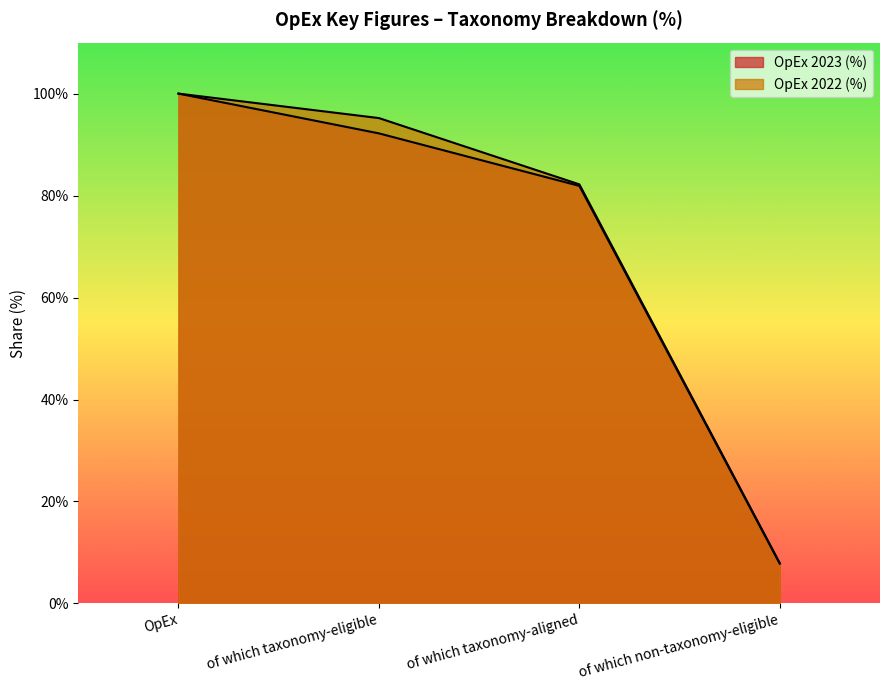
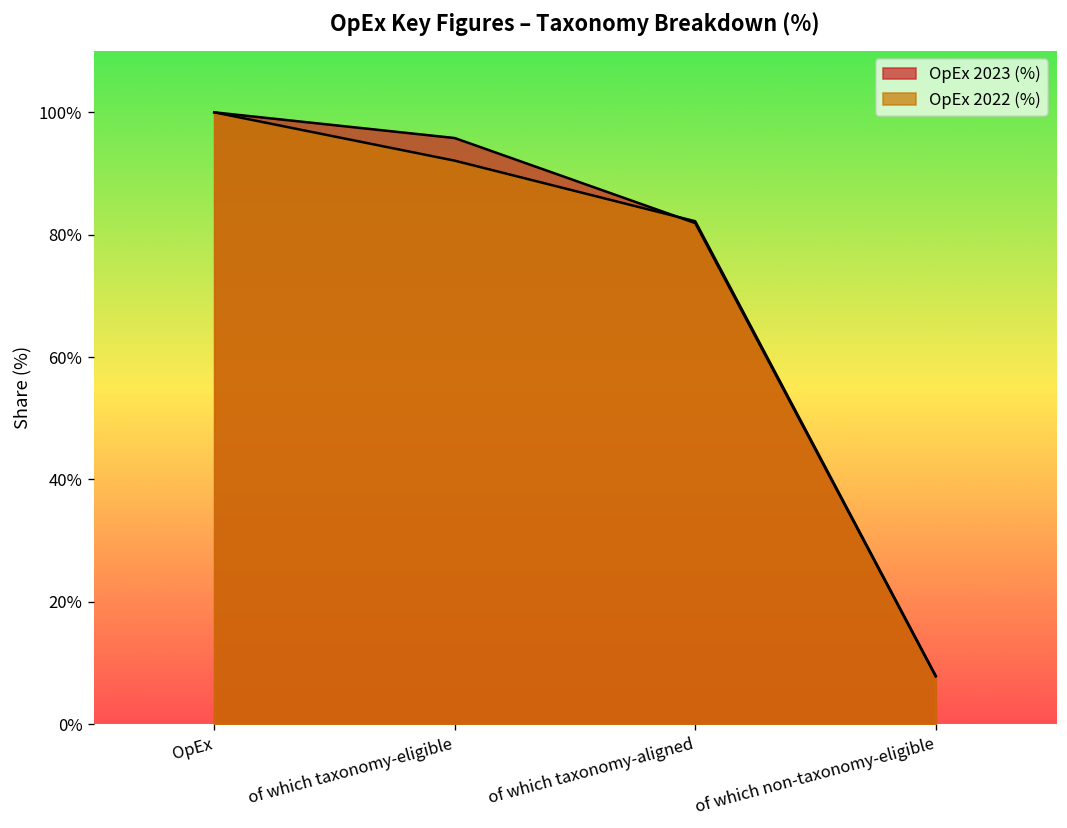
  {
    "OpEx 2023 (%)": {
-     "of which taxonomy-eligible": "92%"
+     "of which taxonomy-eligible": "96%"
    },
    "OpEx 2022 (%)": {
-     "of which taxonomy-eligible": "95%"
+     "of which taxonomy-eligible": "92%"
    }
  }
